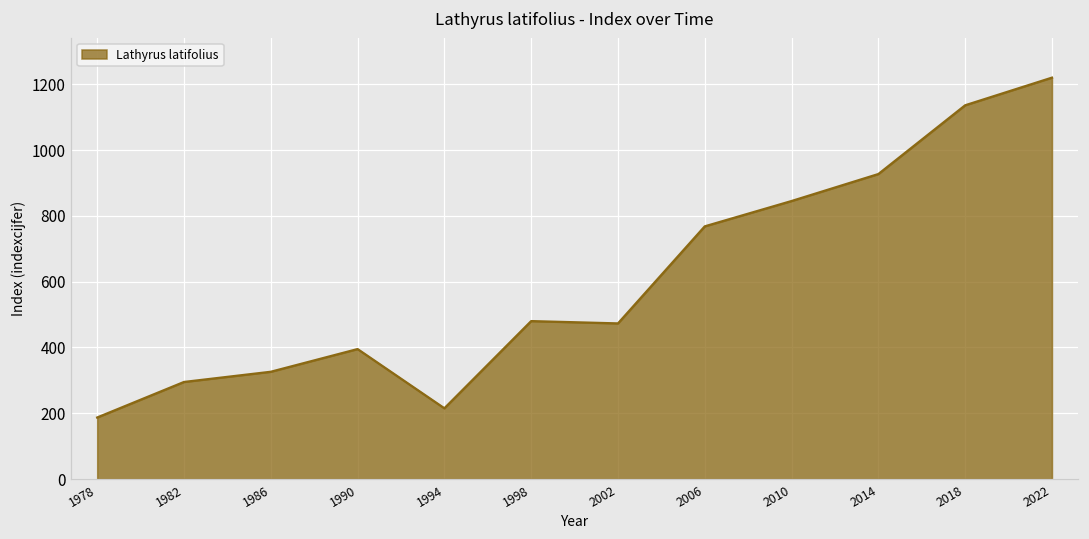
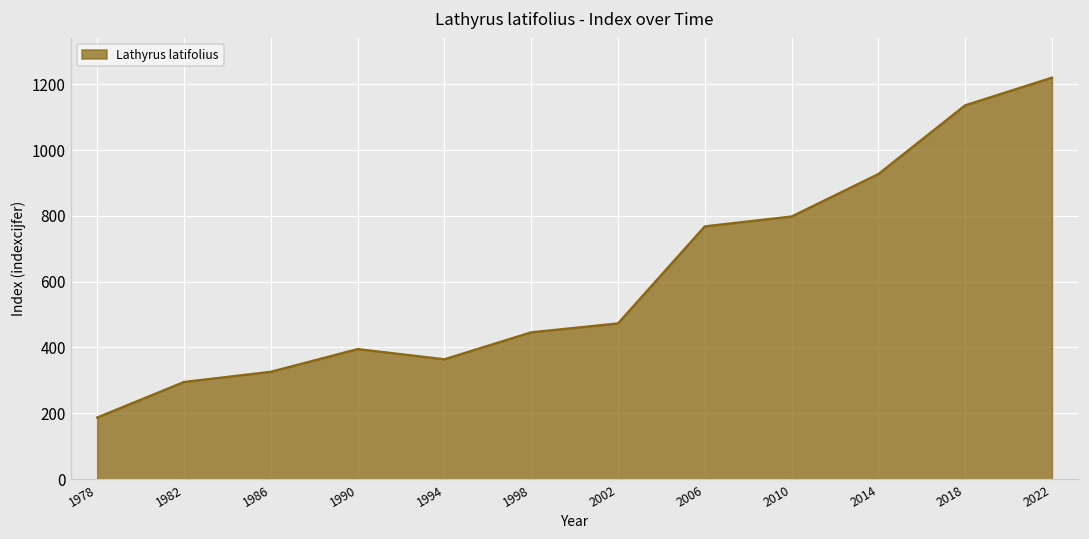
  {
    "1978": 190,
    "1982": 300,
    "1986": 330,
    "1990": 400,
-   "1994": 220,
-   "1998": 480,
+   "1994": 360,
+   "1998": 450,
    "2002": 470,
    "2006": 770,
-   "2010": 850,
+   "2010": 800,
    "2014": 930,
    "2018": 1140,
    "2022": 1220
  }
